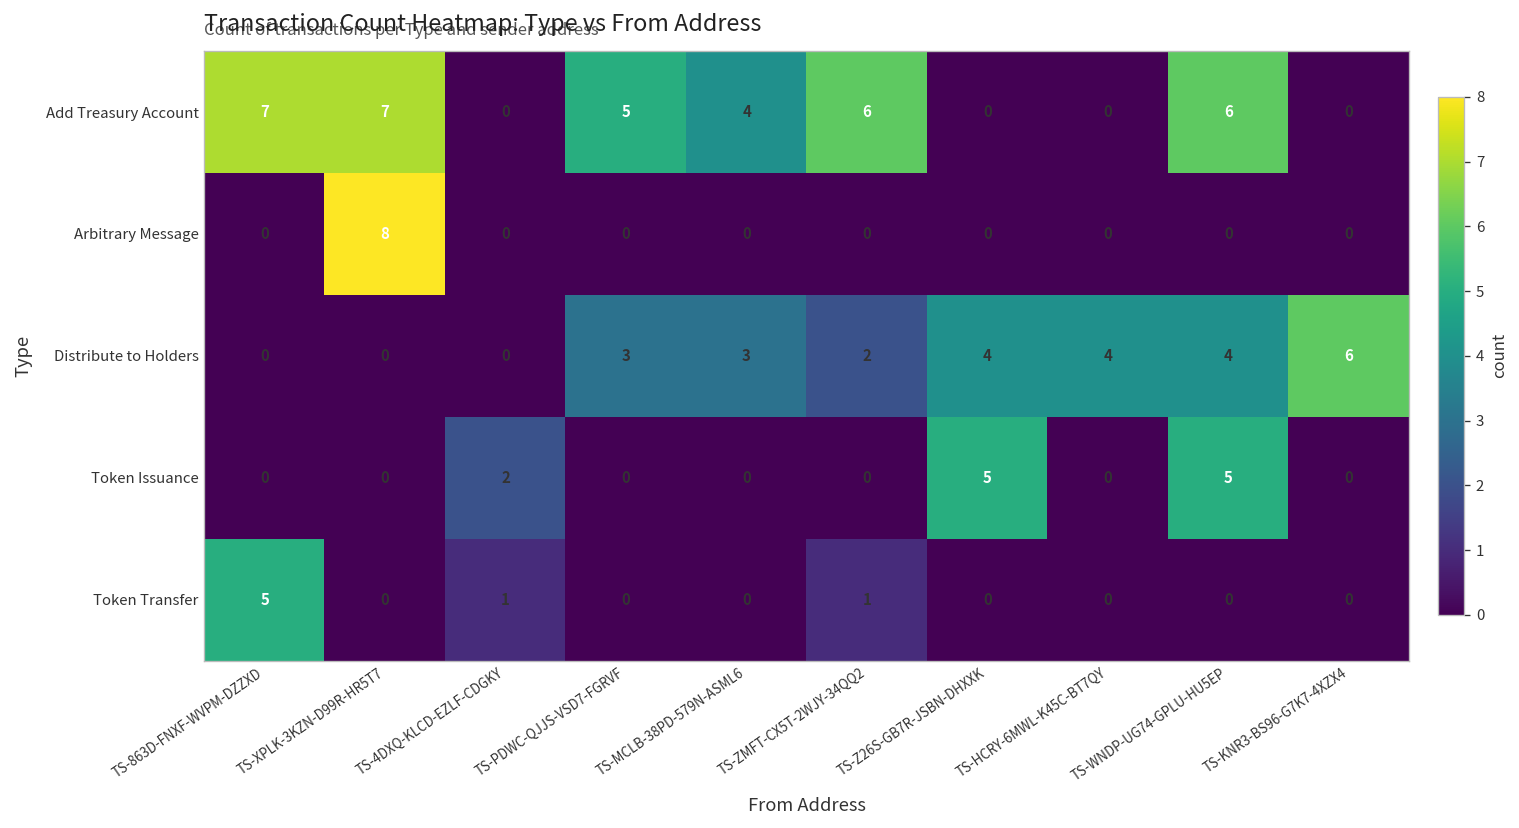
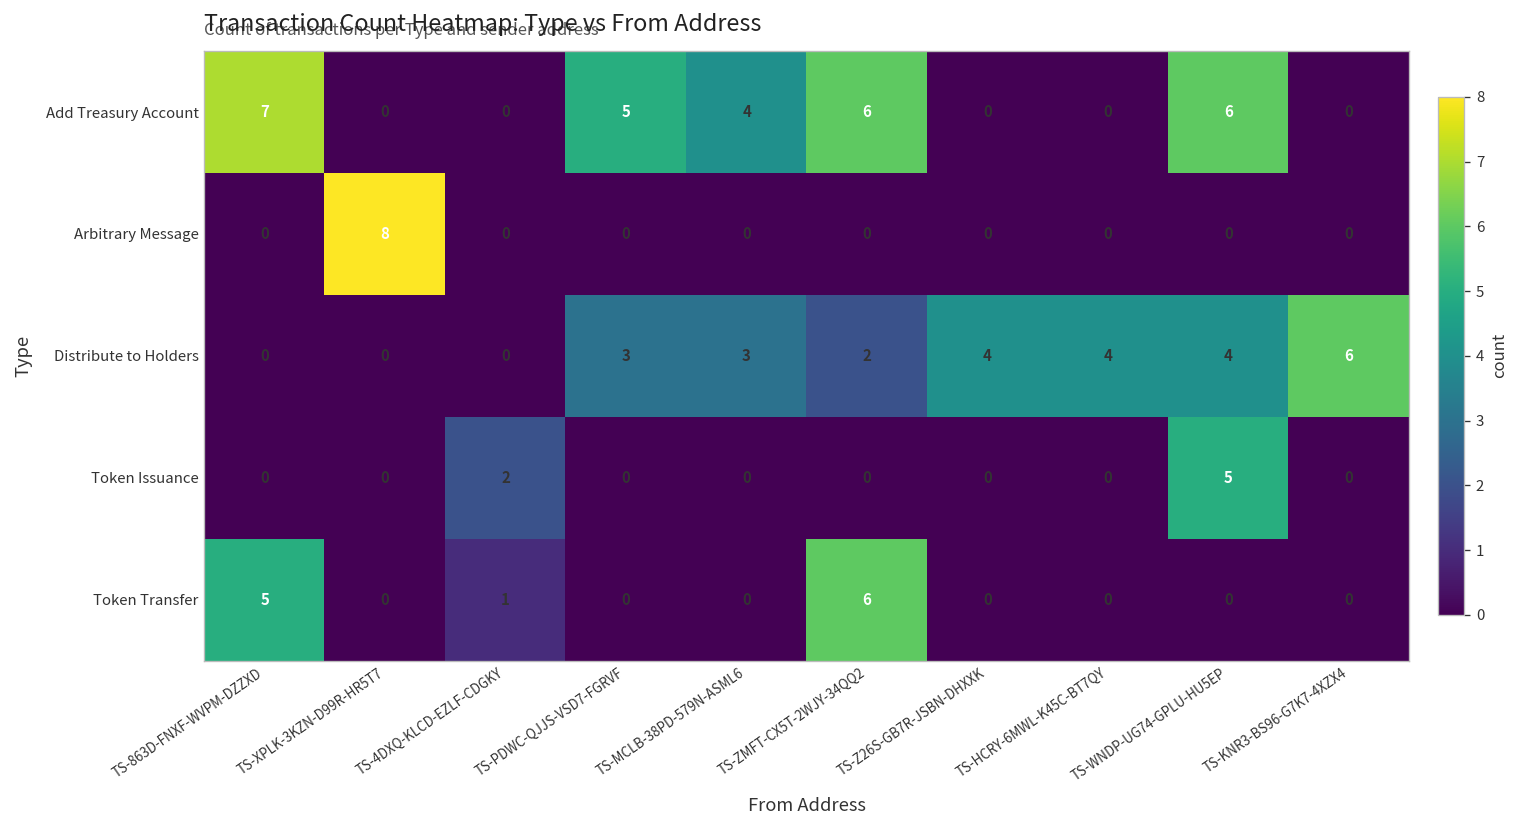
  {
    "Add Treasury Account": {
      "TS-863D-FNXF-WVPM-DZZXD": 7,
-     "TS-XPLK-3KZN-D99R-HR5T7": 7,
+     "TS-XPLK-3KZN-D99R-HR5T7": 0,
      "TS-4DXQ-KLCD-EZLF-CDGKY": 0,
      "TS-PDWC-QJJS-VSD7-FGRVF": 5,
      "TS-MCLB-38PD-579N-ASML6": 4,
      "TS-ZMFT-CX5T-2WJY-34QQ2": 6,
      "TS-Z26S-GB7R-JSBN-DHXXK": 0,
      "TS-HCRY-6MWL-K45C-BT7QY": 0,
      "TS-WNDP-UG74-GPLU-HU5EP": 6,
      "TS-KNR3-BS96-G7K7-4XZX4": 0
    },
    "Arbitrary Message": {
      "TS-863D-FNXF-WVPM-DZZXD": 0,
      "TS-XPLK-3KZN-D99R-HR5T7": 8,
      "TS-4DXQ-KLCD-EZLF-CDGKY": 0,
      "TS-PDWC-QJJS-VSD7-FGRVF": 0,
      "TS-MCLB-38PD-579N-ASML6": 0,
      "TS-ZMFT-CX5T-2WJY-34QQ2": 0,
      "TS-Z26S-GB7R-JSBN-DHXXK": 0,
      "TS-HCRY-6MWL-K45C-BT7QY": 0,
      "TS-WNDP-UG74-GPLU-HU5EP": 0,
      "TS-KNR3-BS96-G7K7-4XZX4": 0
    },
    "Distribute to Holders": {
      "TS-863D-FNXF-WVPM-DZZXD": 0,
      "TS-XPLK-3KZN-D99R-HR5T7": 0,
      "TS-4DXQ-KLCD-EZLF-CDGKY": 0,
      "TS-PDWC-QJJS-VSD7-FGRVF": 3,
      "TS-MCLB-38PD-579N-ASML6": 3,
      "TS-ZMFT-CX5T-2WJY-34QQ2": 2,
      "TS-Z26S-GB7R-JSBN-DHXXK": 4,
      "TS-HCRY-6MWL-K45C-BT7QY": 4,
      "TS-WNDP-UG74-GPLU-HU5EP": 4,
      "TS-KNR3-BS96-G7K7-4XZX4": 6
    },
    "Token Issuance": {
      "TS-863D-FNXF-WVPM-DZZXD": 0,
      "TS-XPLK-3KZN-D99R-HR5T7": 0,
      "TS-4DXQ-KLCD-EZLF-CDGKY": 2,
      "TS-PDWC-QJJS-VSD7-FGRVF": 0,
      "TS-MCLB-38PD-579N-ASML6": 0,
      "TS-ZMFT-CX5T-2WJY-34QQ2": 0,
-     "TS-Z26S-GB7R-JSBN-DHXXK": 5,
+     "TS-Z26S-GB7R-JSBN-DHXXK": 0,
      "TS-HCRY-6MWL-K45C-BT7QY": 0,
      "TS-WNDP-UG74-GPLU-HU5EP": 5,
      "TS-KNR3-BS96-G7K7-4XZX4": 0
    },
    "Token Transfer": {
      "TS-863D-FNXF-WVPM-DZZXD": 5,
      "TS-XPLK-3KZN-D99R-HR5T7": 0,
      "TS-4DXQ-KLCD-EZLF-CDGKY": 1,
      "TS-PDWC-QJJS-VSD7-FGRVF": 0,
      "TS-MCLB-38PD-579N-ASML6": 0,
-     "TS-ZMFT-CX5T-2WJY-34QQ2": 1,
+     "TS-ZMFT-CX5T-2WJY-34QQ2": 6,
      "TS-Z26S-GB7R-JSBN-DHXXK": 0,
      "TS-HCRY-6MWL-K45C-BT7QY": 0,
      "TS-WNDP-UG74-GPLU-HU5EP": 0,
      "TS-KNR3-BS96-G7K7-4XZX4": 0
    }
  }
